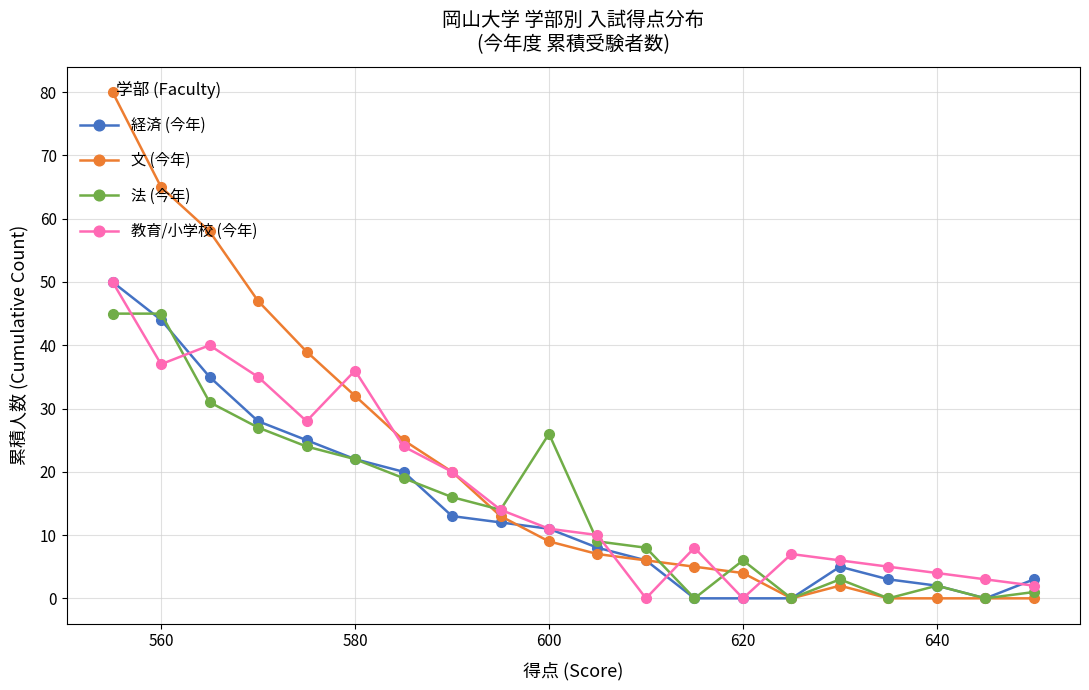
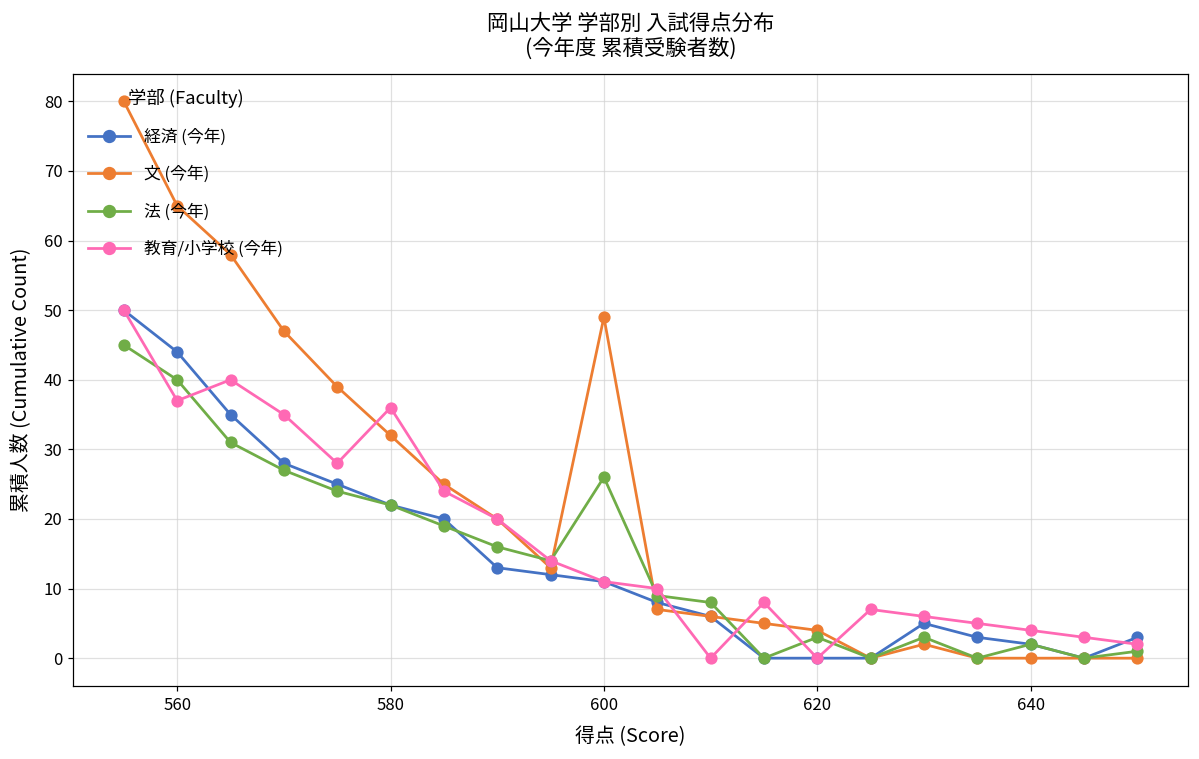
  {
    "経済 (今年)": {
      "560": 44
    },
    "文 (今年)": {
      "560": 65,
      "580": 32,
-     "600": 9,
+     "600": 49,
      "620": 4,
      "640": 0
    },
    "法 (今年)": {
-     "560": 45,
+     "560": 40,
      "600": 26,
-     "620": 6
+     "620": 3
    },
    "教育/小学校 (今年)": {
      "560": 37,
      "580": 36,
      "640": 4
    }
  }
